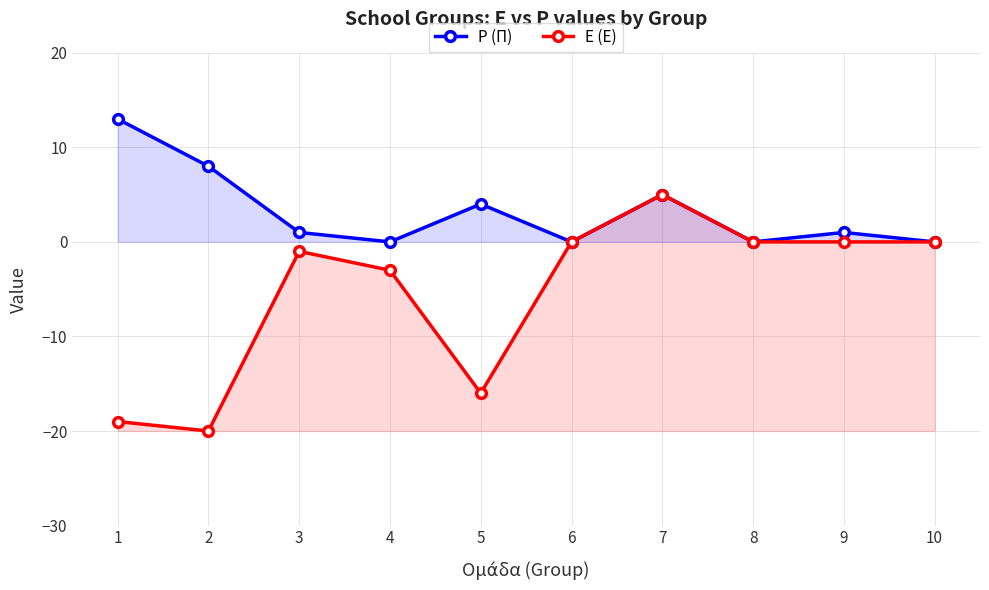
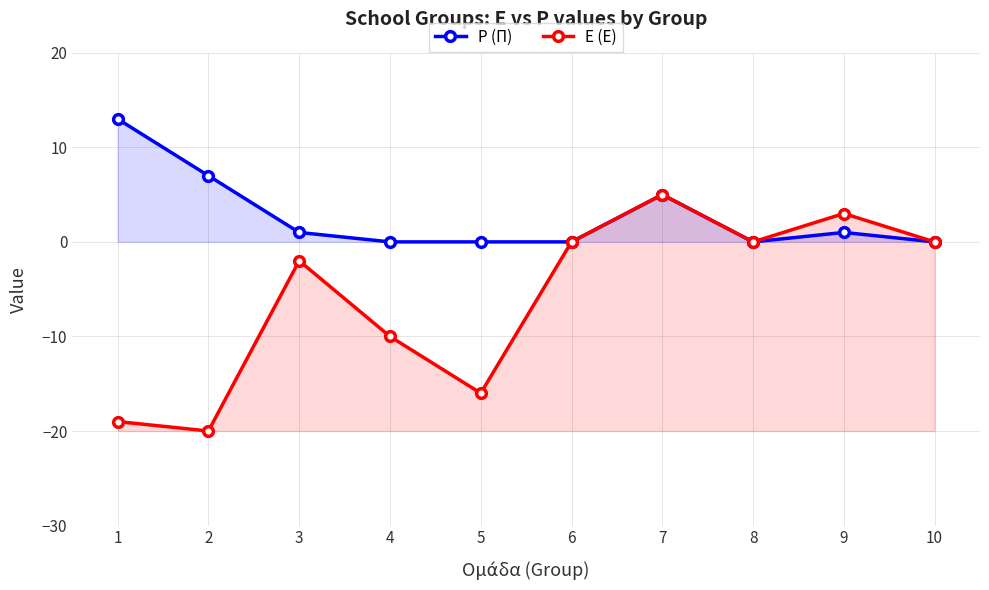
  {
    "P (Π)": {
      "1": 13,
-     "2": 8,
+     "2": 7,
      "3": 1,
      "4": 0,
-     "5": 4,
+     "5": 0,
      "9": 1
    },
    "E (Ε)": {
      "1": -19,
      "2": -20,
-     "3": -1,
-     "4": -3,
+     "3": -2,
+     "4": -10,
      "5": -16,
-     "9": 0
+     "9": 3
    }
  }
